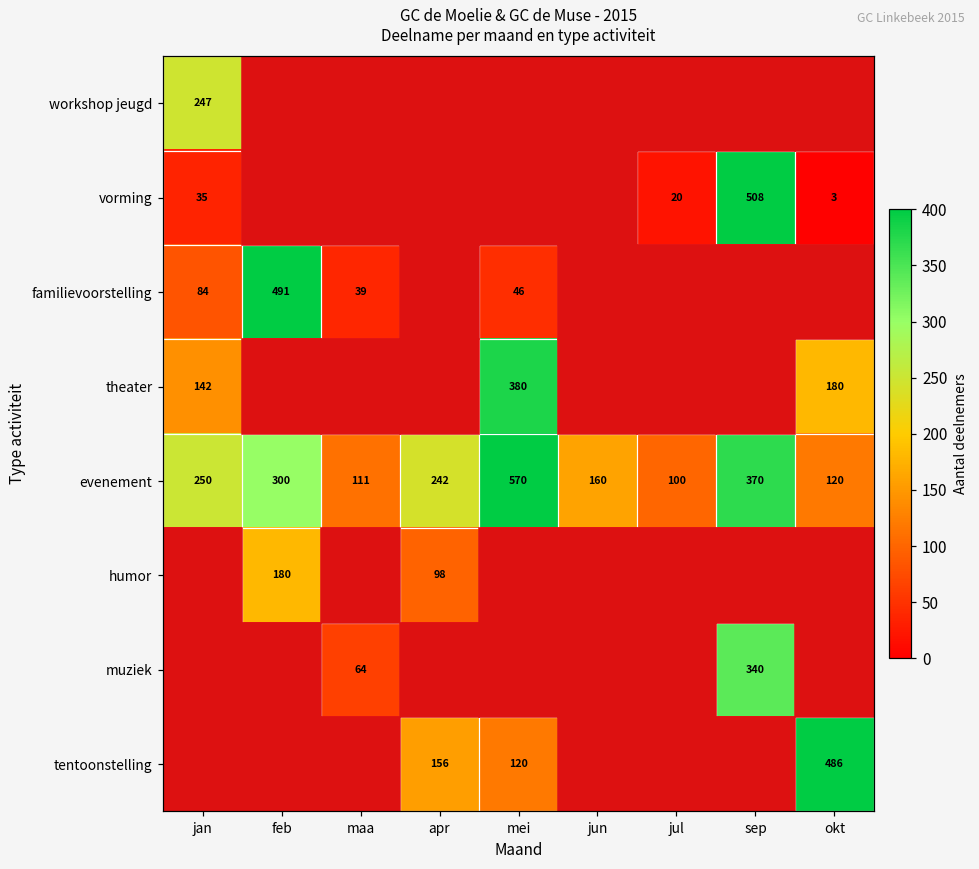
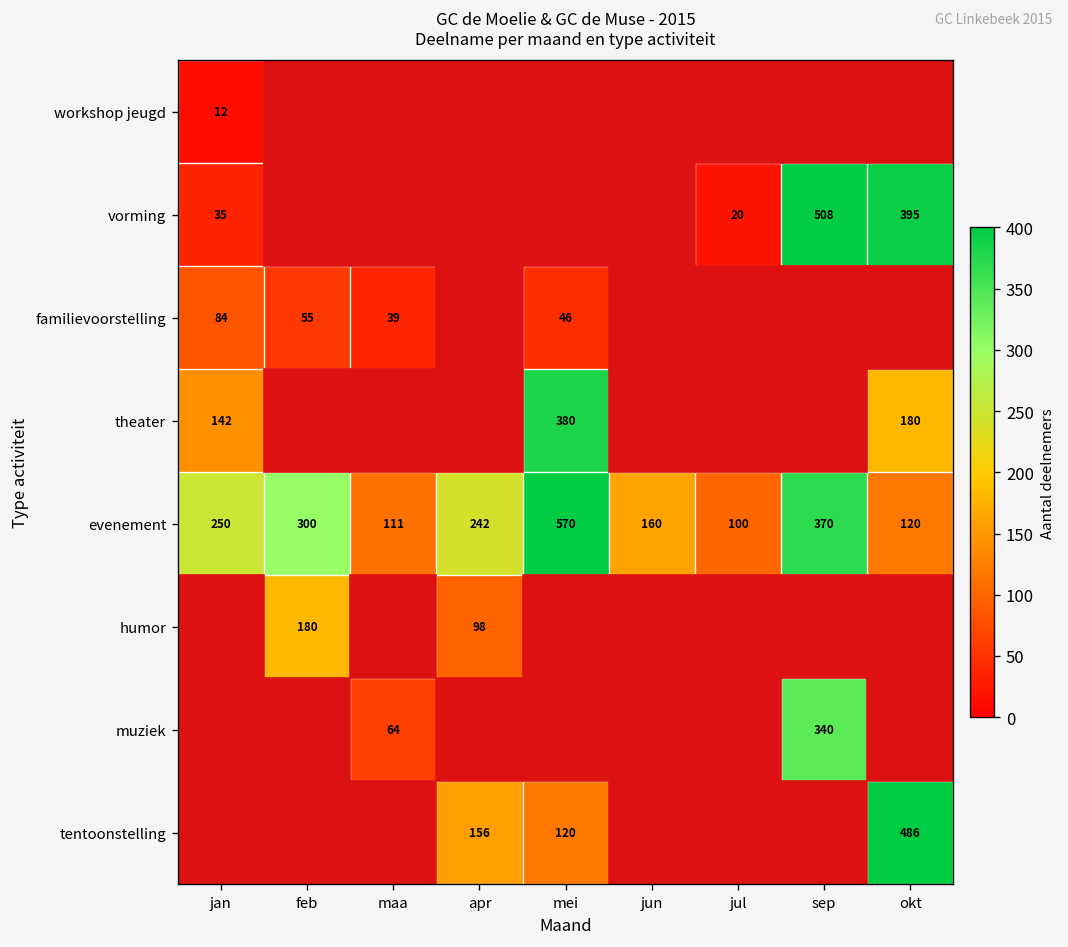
  {
    "workshop jeugd": {
-     "jan": 247
+     "jan": 12
    },
    "vorming": {
      "jan": 35,
      "jul": 20,
      "sep": 508,
-     "okt": 3
+     "okt": 395
    },
    "familievoorstelling": {
      "jan": 84,
-     "feb": 491,
+     "feb": 55,
      "maa": 39,
      "mei": 46
    },
    "theater": {
      "jan": 142,
      "mei": 380,
      "okt": 180
    },
    "evenement": {
      "jan": 250,
      "feb": 300,
      "maa": 111,
      "apr": 242,
      "mei": 570,
      "jun": 160,
      "jul": 100,
      "sep": 370,
      "okt": 120
    },
    "humor": {
      "feb": 180,
      "apr": 98
    },
    "muziek": {
      "maa": 64,
      "sep": 340
    },
    "tentoonstelling": {
      "apr": 156,
      "mei": 120,
      "okt": 486
    }
  }
